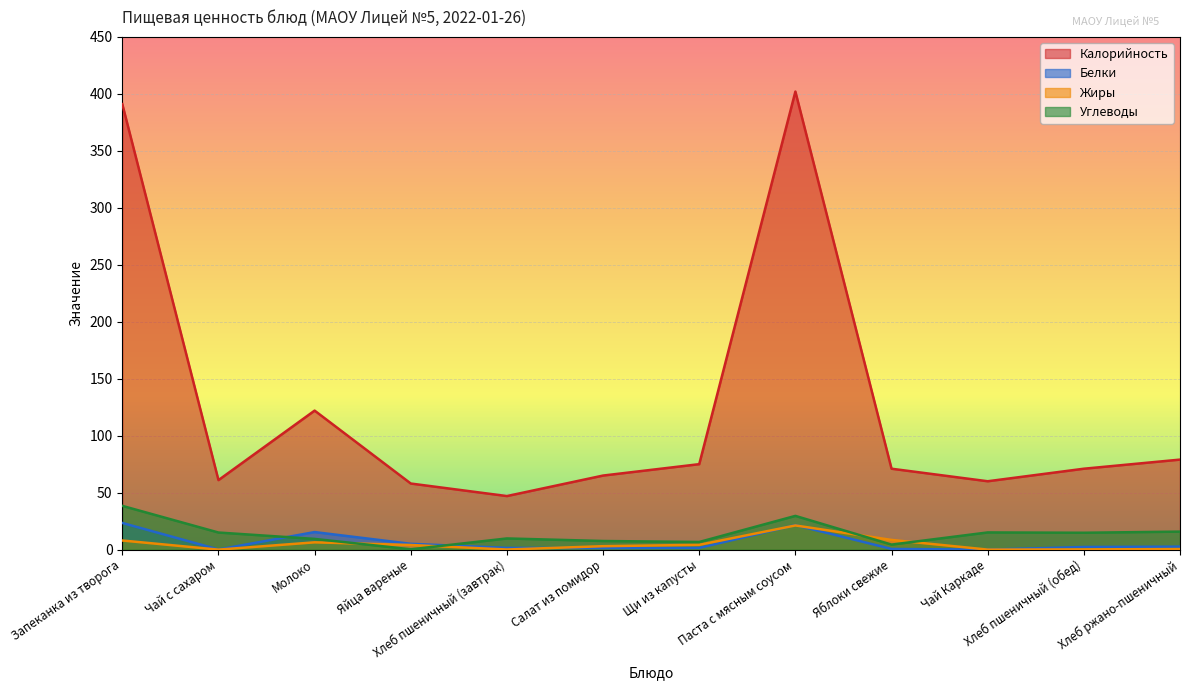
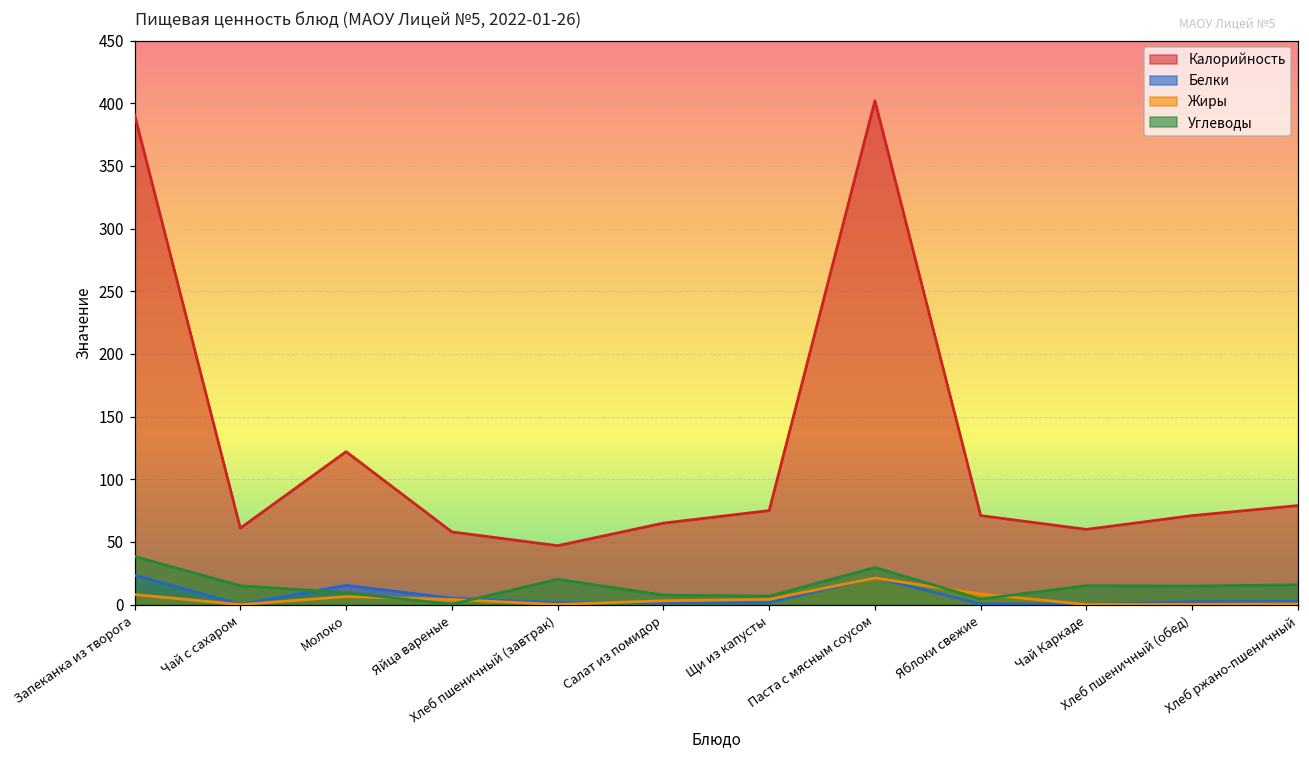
  {
    "Калорийность": {
      "Запеканка из творога": 391,
      "Чай с сахаром": 61,
      "Молоко": 122,
      "Яйца вареные": 58,
      "Хлеб пшеничный (завтрак)": 47,
      "Салат из помидор": 65,
      "Щи из капусты": 75,
      "Паста с мясным соусом": 402,
      "Яблоки свежие": 71,
      "Чай Каркаде": 60,
      "Хлеб пшеничный (обед)": 71,
      "Хлеб ржано-пшеничный": 79
    },
    "Белки": {
      "Запеканка из творога": 23,
      "Молоко": 15,
      "Щи из капусты": 2,
      "Яблоки свежие": 1
    },
    "Жиры": {
      "Запеканка из творога": 8,
      "Молоко": 6,
      "Щи из капусты": 4,
      "Яблоки свежие": 9
    },
    "Углеводы": {
      "Запеканка из творога": 38,
      "Чай с сахаром": 15,
      "Молоко": 9,
      "Яйца вареные": 0,
-     "Хлеб пшеничный (завтрак)": 10,
+     "Хлеб пшеничный (завтрак)": 20,
      "Салат из помидор": 8,
      "Щи из капусты": 7,
      "Паста с мясным соусом": 30,
      "Яблоки свежие": 4,
      "Чай Каркаде": 15,
      "Хлеб пшеничный (обед)": 15,
      "Хлеб ржано-пшеничный": 16
    }
  }
